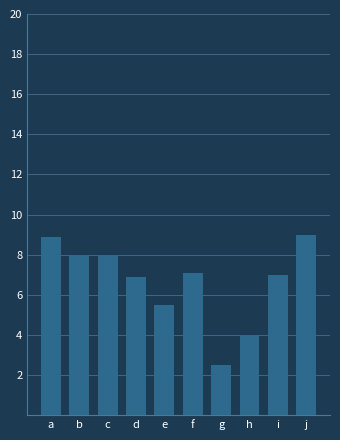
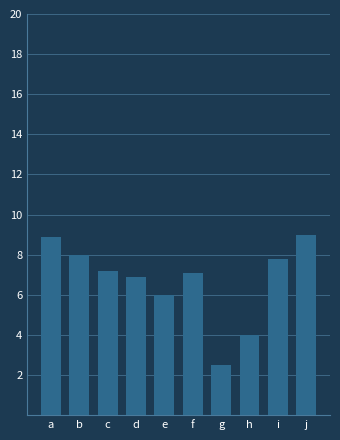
  {
    "a": 8.9,
    "b": 8.0,
-   "c": 8.0,
+   "c": 7.2,
    "d": 6.9,
-   "e": 5.5,
+   "e": 6.0,
    "f": 7.1,
    "g": 2.5,
    "h": 4.0,
-   "i": 7.0,
+   "i": 7.8,
    "j": 9.0
  }
